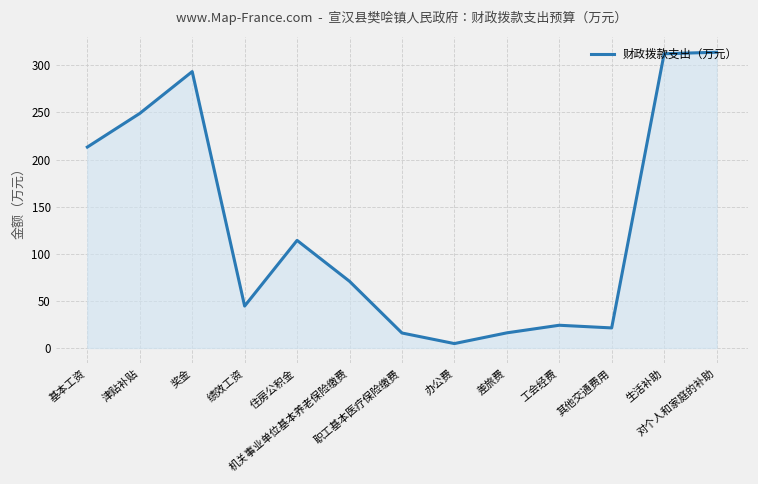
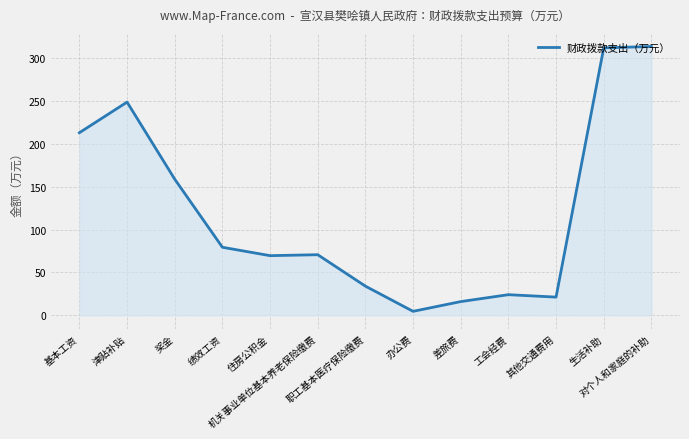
  {
    "基本工资": 210,
    "津贴补贴": 250,
-   "奖金": 290,
-   "绩效工资": 40,
-   "住房公积金": 110,
+   "奖金": 160,
+   "绩效工资": 80,
+   "住房公积金": 70,
    "机关事业单位基本养老保险缴费": 70,
-   "职工基本医疗保险缴费": 20,
+   "职工基本医疗保险缴费": 30,
    "办公费": 0,
    "差旅费": 20,
    "工会经费": 20,
    "其他交通费用": 20,
    "生活补助": 310,
    "对个人和家庭的补助": 310
  }
